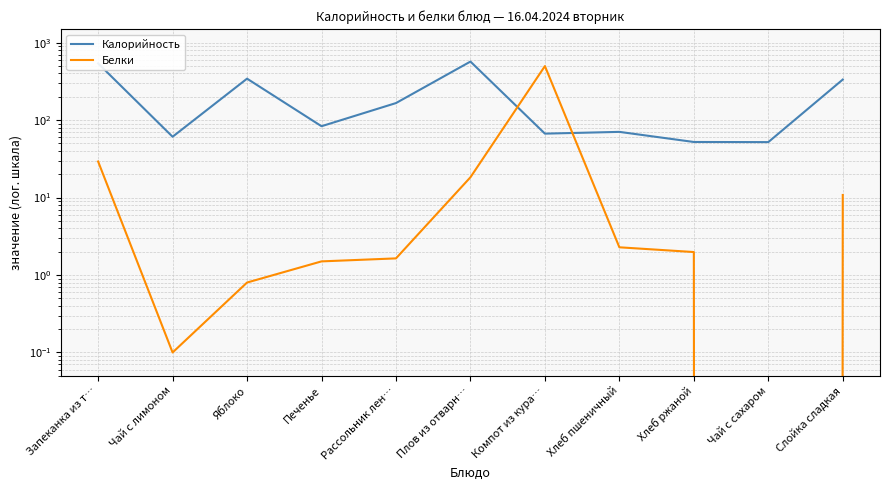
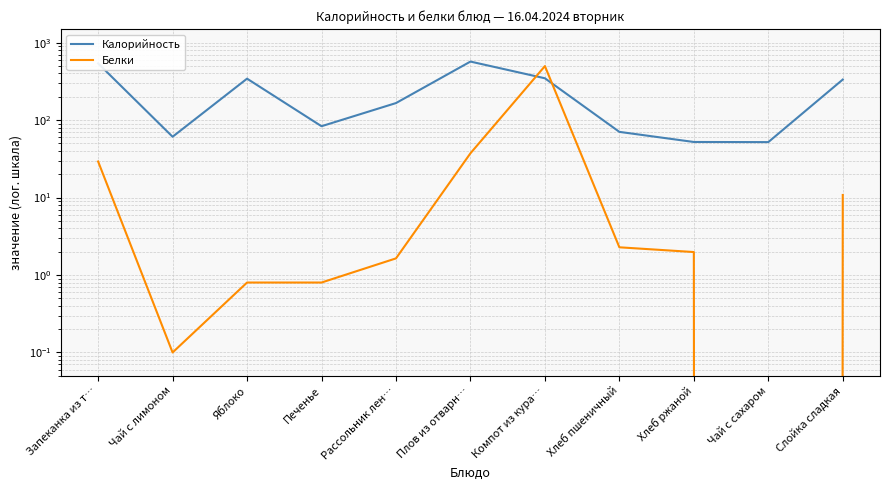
  {
    "Калорийность": {
      "Чай с лимоном": 60,
      "Яблоко": 300,
      "Печенье": 80,
      "Рассольник лен…": 170,
      "Плов из отварн…": 600,
-     "Компот из кура…": 70,
+     "Компот из кура…": 300,
      "Хлеб пшеничный": 70,
      "Хлеб ржаной": 50,
      "Чай с сахаром": 50,
      "Слойка сладкая": 330
    },
    "Белки": {
      "Запеканка из т…": 29,
      "Чай с лимоном": 0.1,
      "Яблоко": 0.8,
-     "Печенье": 1.5,
+     "Печенье": 0.8,
      "Рассольник лен…": 1.6,
-     "Плов из отварн…": 18,
+     "Плов из отварн…": 40,
      "Компот из кура…": 500,
      "Хлеб пшеничный": 2.3,
      "Хлеб ржаной": 2.0,
      "Слойка сладкая": 11
    }
  }
